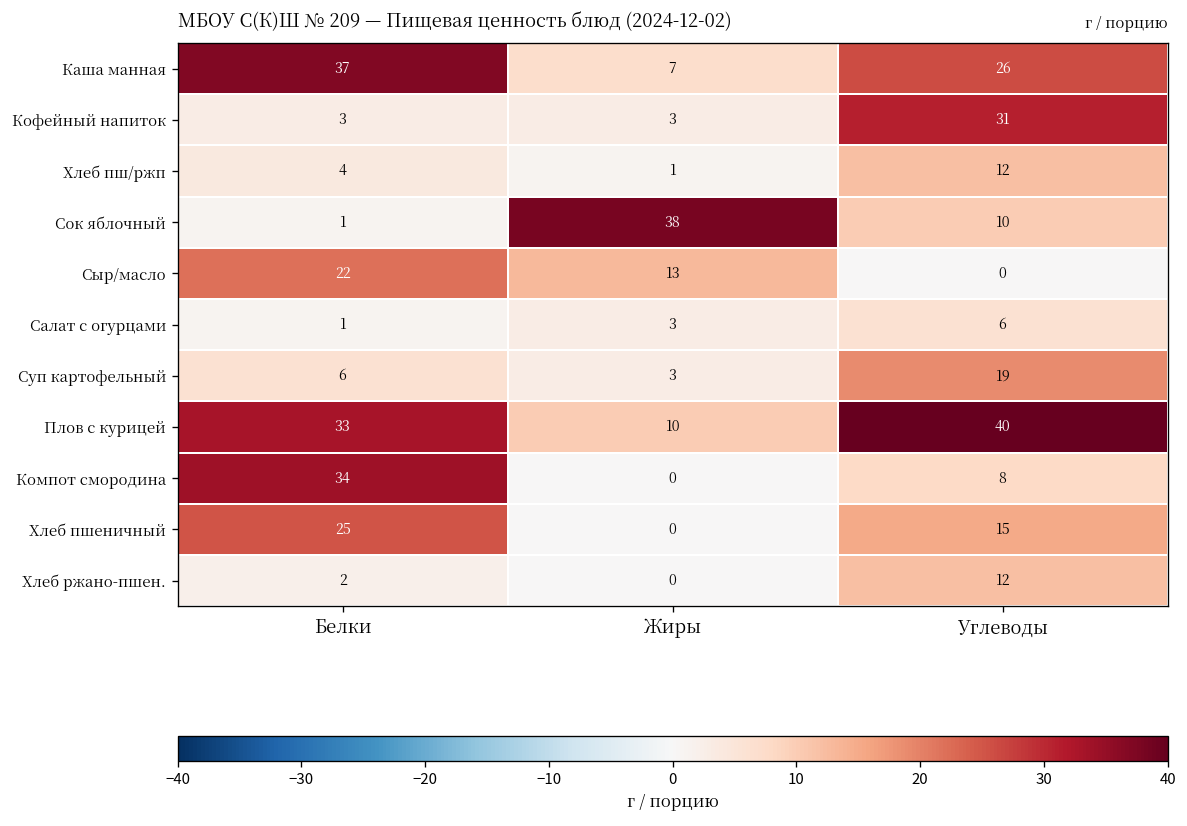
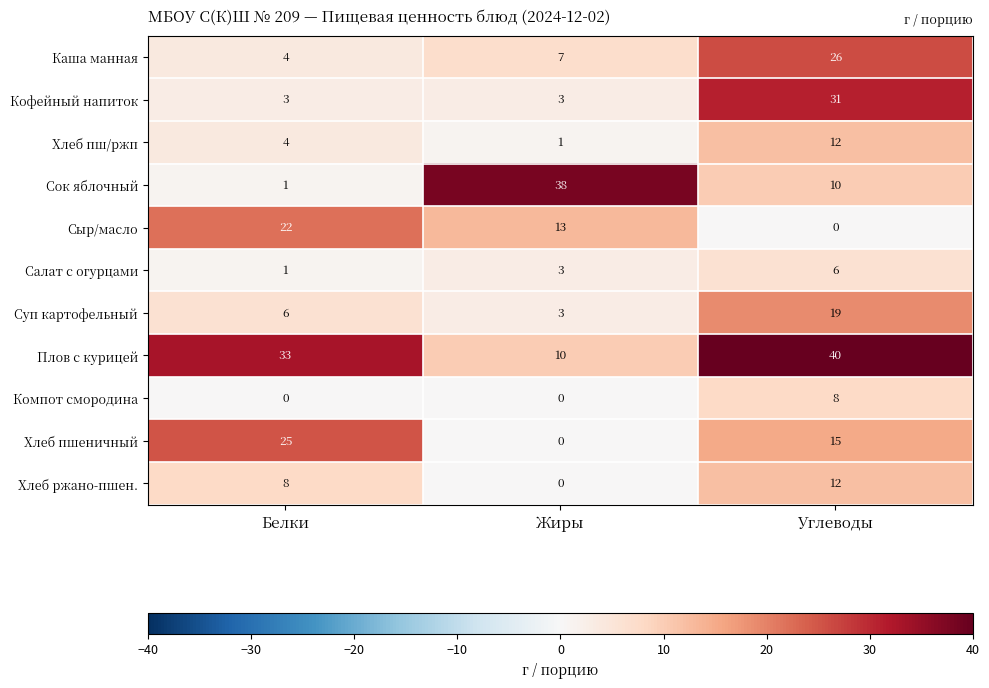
  {
    "Каша манная": {
-     "Белки": 37,
+     "Белки": 4,
      "Жиры": 7,
      "Углеводы": 26
    },
    "Кофейный напиток": {
      "Белки": 3,
      "Жиры": 3,
      "Углеводы": 31
    },
    "Хлеб пш/ржп": {
      "Белки": 4,
      "Жиры": 1,
      "Углеводы": 12
    },
    "Сок яблочный": {
      "Белки": 1,
      "Жиры": 38,
      "Углеводы": 10
    },
    "Сыр/масло": {
      "Белки": 22,
      "Жиры": 13,
      "Углеводы": 0
    },
    "Салат с огурцами": {
      "Белки": 1,
      "Жиры": 3,
      "Углеводы": 6
    },
    "Суп картофельный": {
      "Белки": 6,
      "Жиры": 3,
      "Углеводы": 19
    },
    "Плов с курицей": {
      "Белки": 33,
      "Жиры": 10,
      "Углеводы": 40
    },
    "Компот смородина": {
-     "Белки": 34,
+     "Белки": 0,
      "Жиры": 0,
      "Углеводы": 8
    },
    "Хлеб пшеничный": {
      "Белки": 25,
      "Жиры": 0,
      "Углеводы": 15
    },
    "Хлеб ржано-пшен.": {
-     "Белки": 2,
+     "Белки": 8,
      "Жиры": 0,
      "Углеводы": 12
    }
  }
